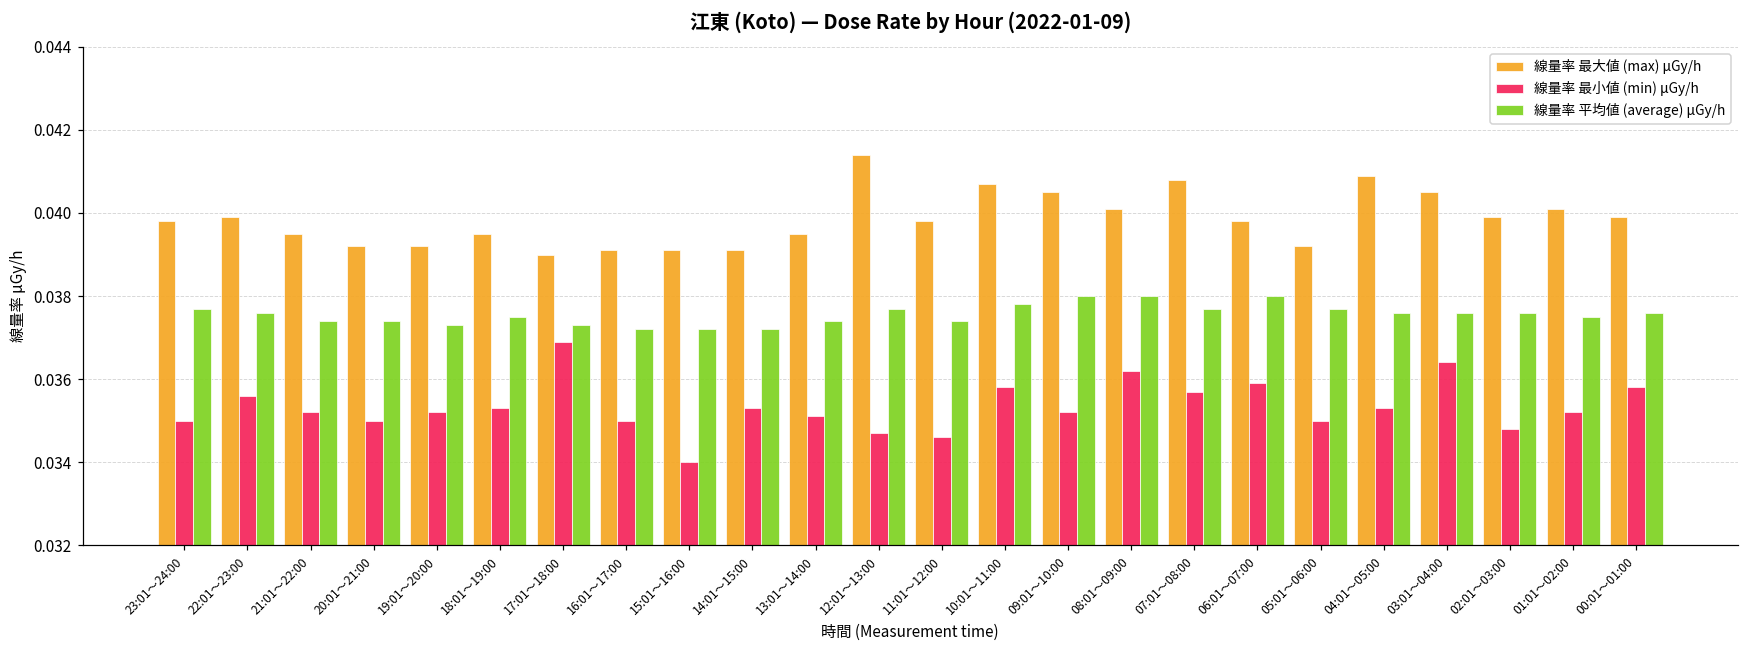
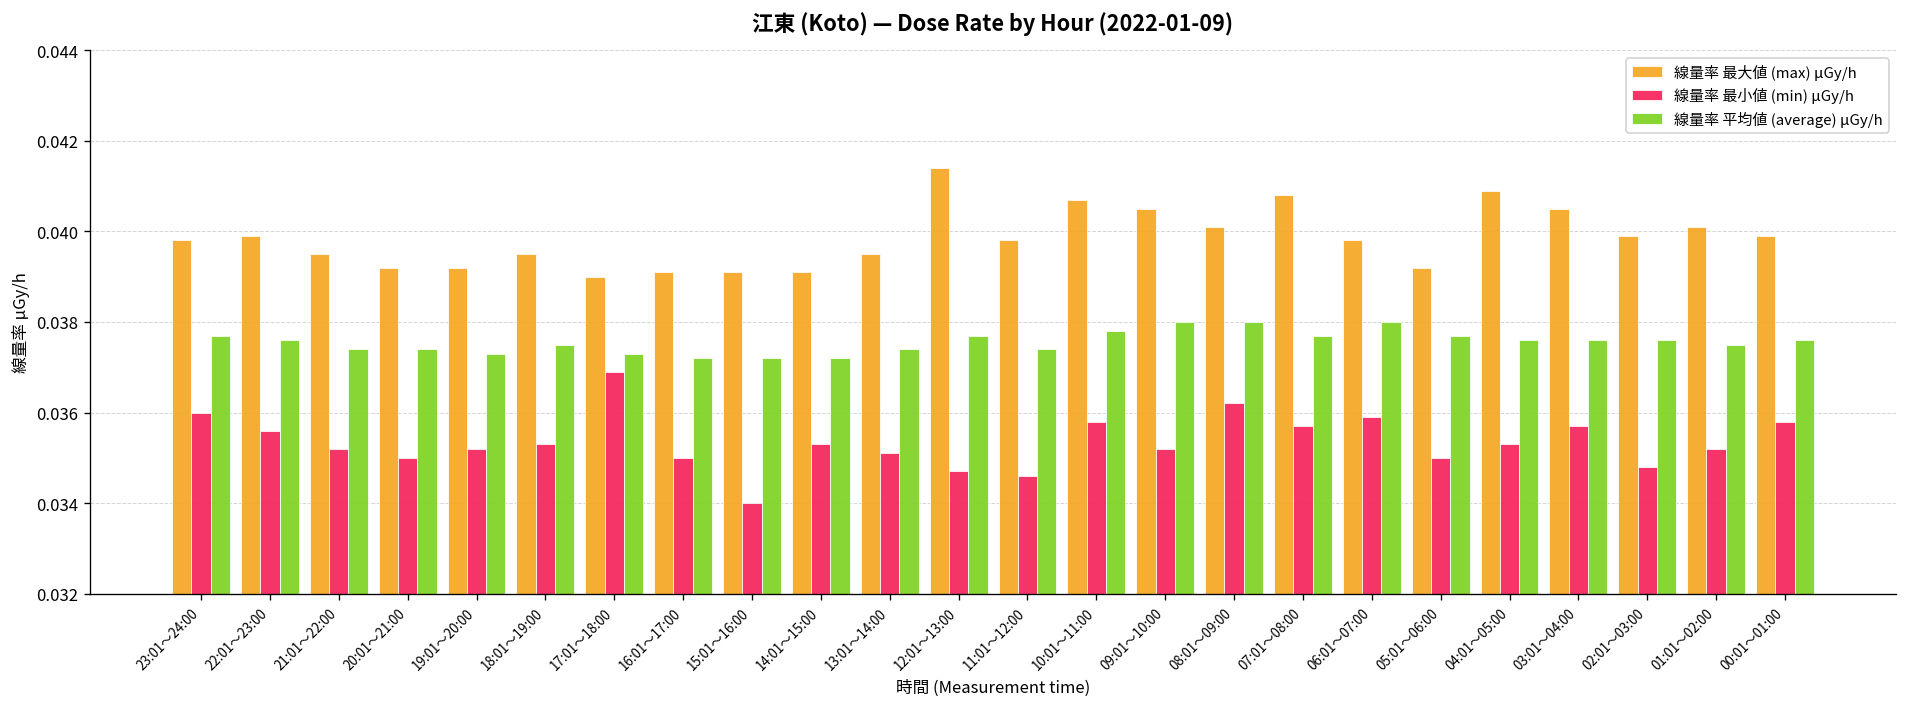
  {
    "線量率 最大値 (max) μGy/h": {
      "23:01～24:00": 0.0398,
      "22:01～23:00": 0.0399,
      "21:01～22:00": 0.0395,
      "20:01～21:00": 0.0392,
      "19:01～20:00": 0.0392,
      "18:01～19:00": 0.0395,
      "17:01～18:00": 0.0390,
      "16:01～17:00": 0.0391,
      "15:01～16:00": 0.0391,
      "14:01～15:00": 0.0391,
      "13:01～14:00": 0.0395,
      "12:01～13:00": 0.0414,
      "11:01～12:00": 0.0398,
      "10:01～11:00": 0.0407,
      "09:01～10:00": 0.0405,
      "08:01～09:00": 0.0401,
      "07:01～08:00": 0.0408,
      "06:01～07:00": 0.0398,
      "05:01～06:00": 0.0392,
      "04:01～05:00": 0.0409,
      "03:01～04:00": 0.0405,
      "02:01～03:00": 0.0399,
      "01:01～02:00": 0.0401,
      "00:01～01:00": 0.0399
    },
    "線量率 最小値 (min) μGy/h": {
-     "23:01～24:00": 0.035,
+     "23:01～24:00": 0.036,
      "22:01～23:00": 0.0356,
      "21:01～22:00": 0.0352,
      "20:01～21:00": 0.0350,
      "19:01～20:00": 0.0352,
      "18:01～19:00": 0.0353,
      "17:01～18:00": 0.0369,
      "16:01～17:00": 0.0350,
      "15:01～16:00": 0.0340,
      "14:01～15:00": 0.0353,
      "13:01～14:00": 0.0351,
      "12:01～13:00": 0.0347,
      "11:01～12:00": 0.0346,
      "10:01～11:00": 0.0358,
      "09:01～10:00": 0.0352,
      "08:01～09:00": 0.0362,
      "07:01～08:00": 0.0357,
      "06:01～07:00": 0.0359,
      "05:01～06:00": 0.0350,
      "04:01～05:00": 0.0353,
-     "03:01～04:00": 0.0364,
+     "03:01～04:00": 0.0357,
      "02:01～03:00": 0.0348,
      "01:01～02:00": 0.0352,
      "00:01～01:00": 0.0358
    },
    "線量率 平均値 (average) μGy/h": {
      "23:01～24:00": 0.0377,
      "22:01～23:00": 0.0376,
      "21:01～22:00": 0.0374,
      "20:01～21:00": 0.0374,
      "19:01～20:00": 0.0373,
      "18:01～19:00": 0.0375,
      "17:01～18:00": 0.0373,
      "16:01～17:00": 0.0372,
      "15:01～16:00": 0.0372,
      "14:01～15:00": 0.0372,
      "13:01～14:00": 0.0374,
      "12:01～13:00": 0.0377,
      "11:01～12:00": 0.0374,
      "10:01～11:00": 0.0378,
      "09:01～10:00": 0.0380,
      "08:01～09:00": 0.0380,
      "07:01～08:00": 0.0377,
      "06:01～07:00": 0.0380,
      "05:01～06:00": 0.0377,
      "04:01～05:00": 0.0376,
      "03:01～04:00": 0.0376,
      "02:01～03:00": 0.0376,
      "01:01～02:00": 0.0375,
      "00:01～01:00": 0.0376
    }
  }
